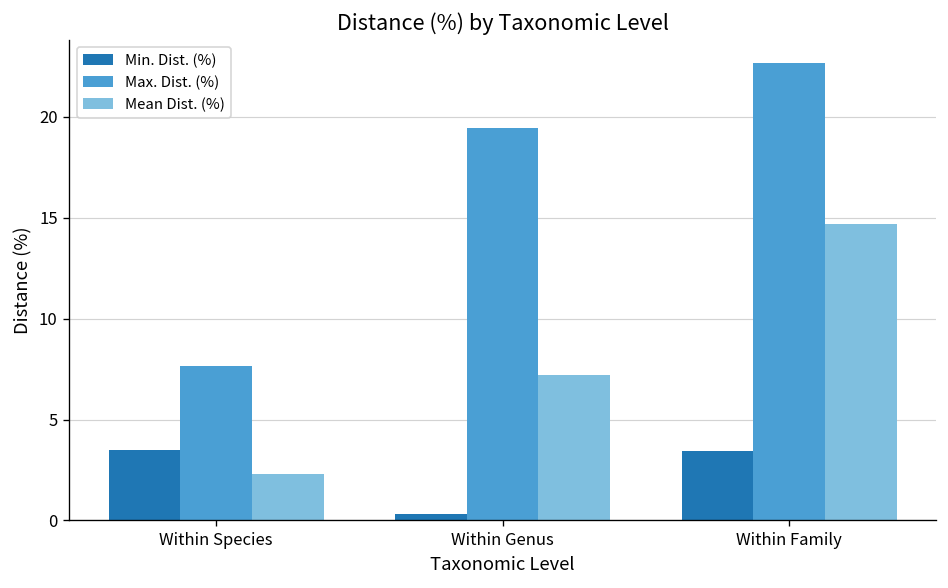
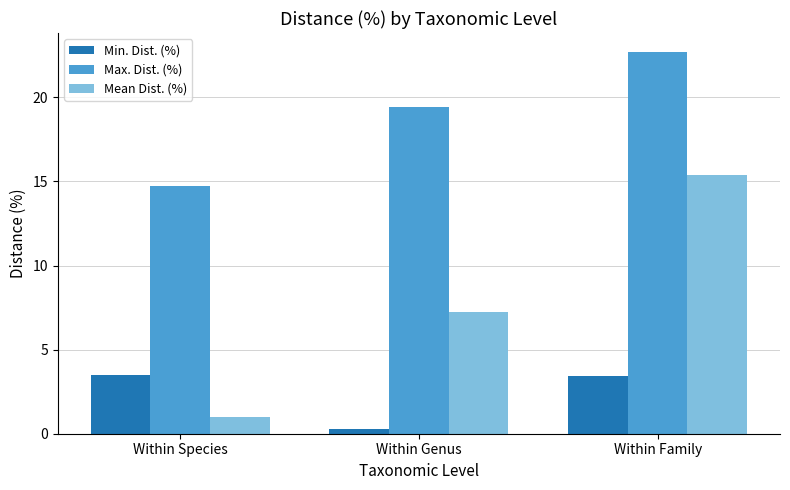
  {
    "Min. Dist. (%)": {
      "Within Species": 3.5,
      "Within Genus": 0.3,
      "Within Family": 3.5
    },
    "Max. Dist. (%)": {
-     "Within Species": 7.6,
+     "Within Species": 14.7,
      "Within Genus": 19.5,
      "Within Family": 22.7
    },
    "Mean Dist. (%)": {
-     "Within Species": 2.3,
+     "Within Species": 1.0,
      "Within Genus": 7.2,
-     "Within Family": 14.7
+     "Within Family": 15.4
    }
  }
